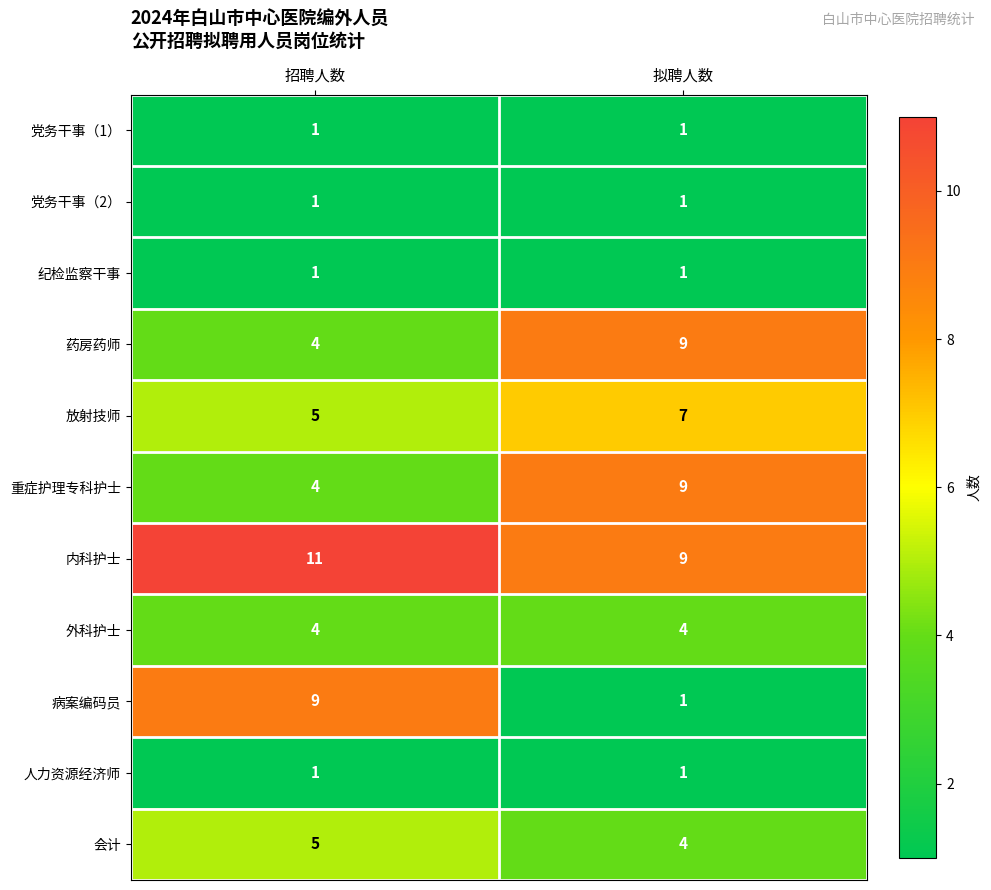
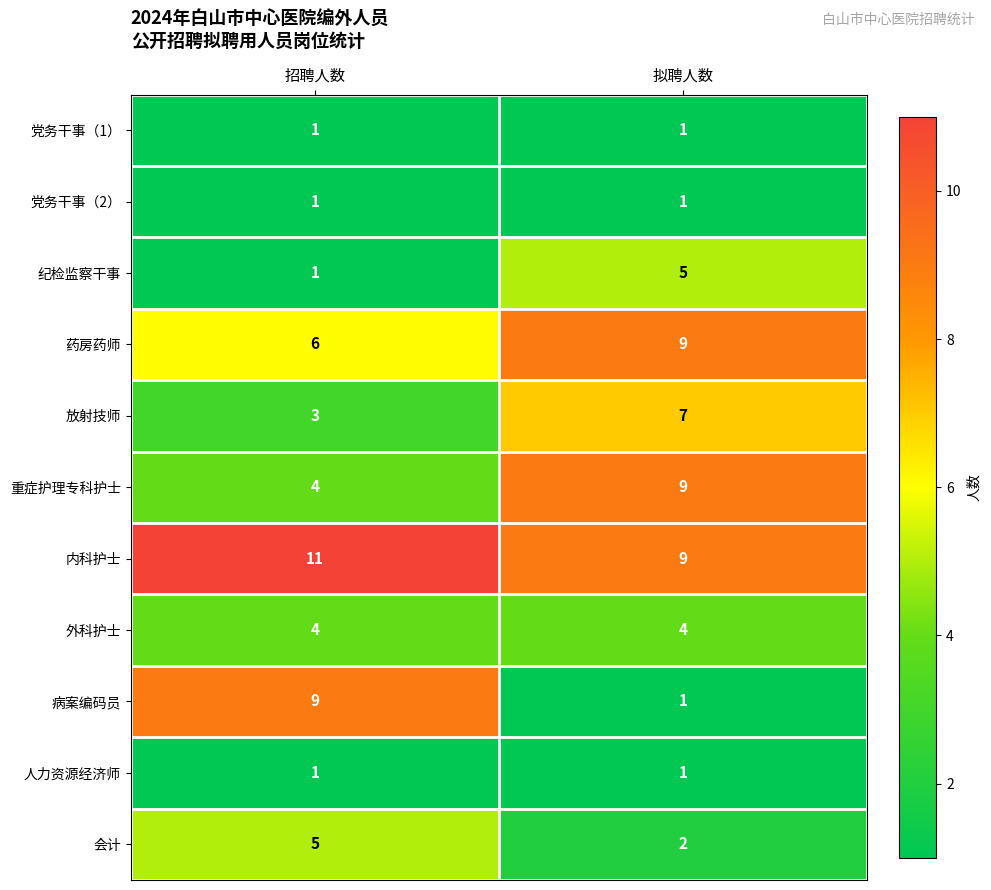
  {
    "党务干事（1）": {
      "招聘人数": 1,
      "拟聘人数": 1
    },
    "党务干事（2）": {
      "招聘人数": 1,
      "拟聘人数": 1
    },
    "纪检监察干事": {
      "招聘人数": 1,
-     "拟聘人数": 1
+     "拟聘人数": 5
    },
    "药房药师": {
-     "招聘人数": 4,
+     "招聘人数": 6,
      "拟聘人数": 9
    },
    "放射技师": {
-     "招聘人数": 5,
+     "招聘人数": 3,
      "拟聘人数": 7
    },
    "重症护理专科护士": {
      "招聘人数": 4,
      "拟聘人数": 9
    },
    "内科护士": {
      "招聘人数": 11,
      "拟聘人数": 9
    },
    "外科护士": {
      "招聘人数": 4,
      "拟聘人数": 4
    },
    "病案编码员": {
      "招聘人数": 9,
      "拟聘人数": 1
    },
    "人力资源经济师": {
      "招聘人数": 1,
      "拟聘人数": 1
    },
    "会计": {
      "招聘人数": 5,
-     "拟聘人数": 4
+     "拟聘人数": 2
    }
  }
